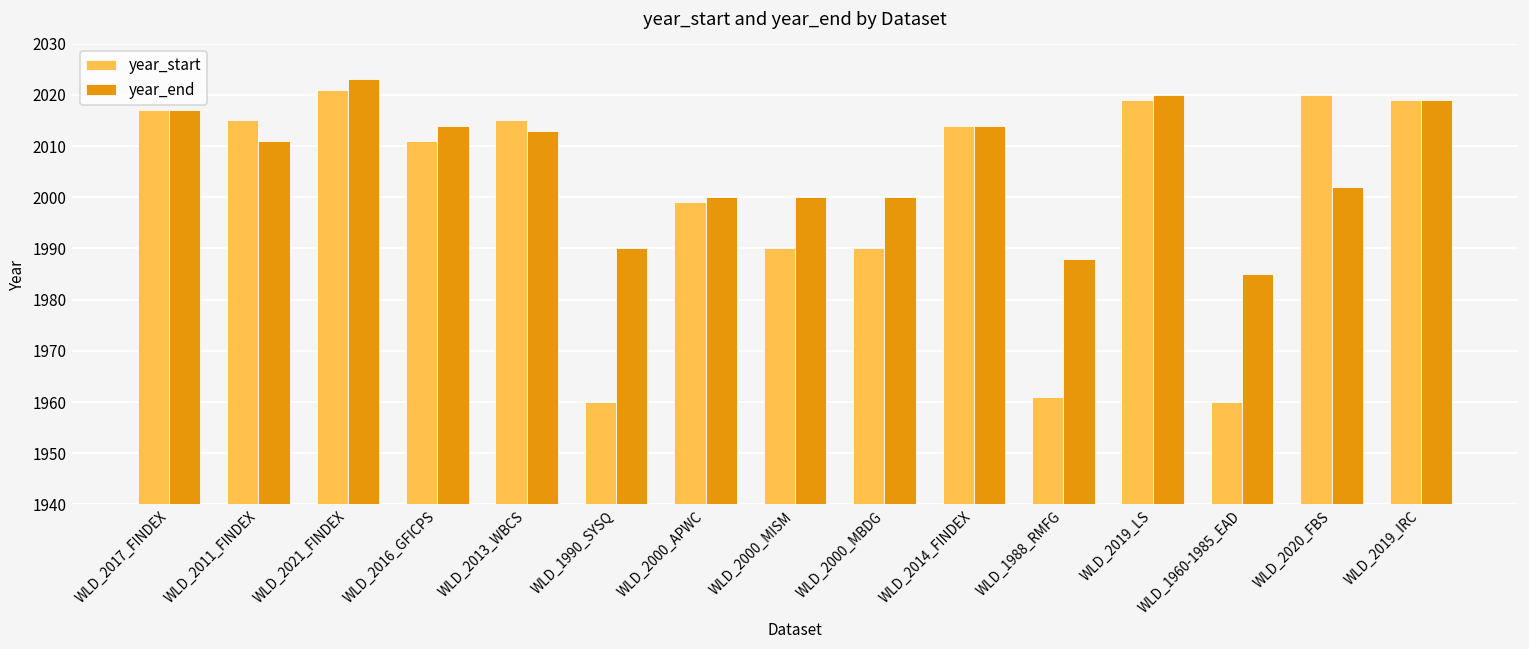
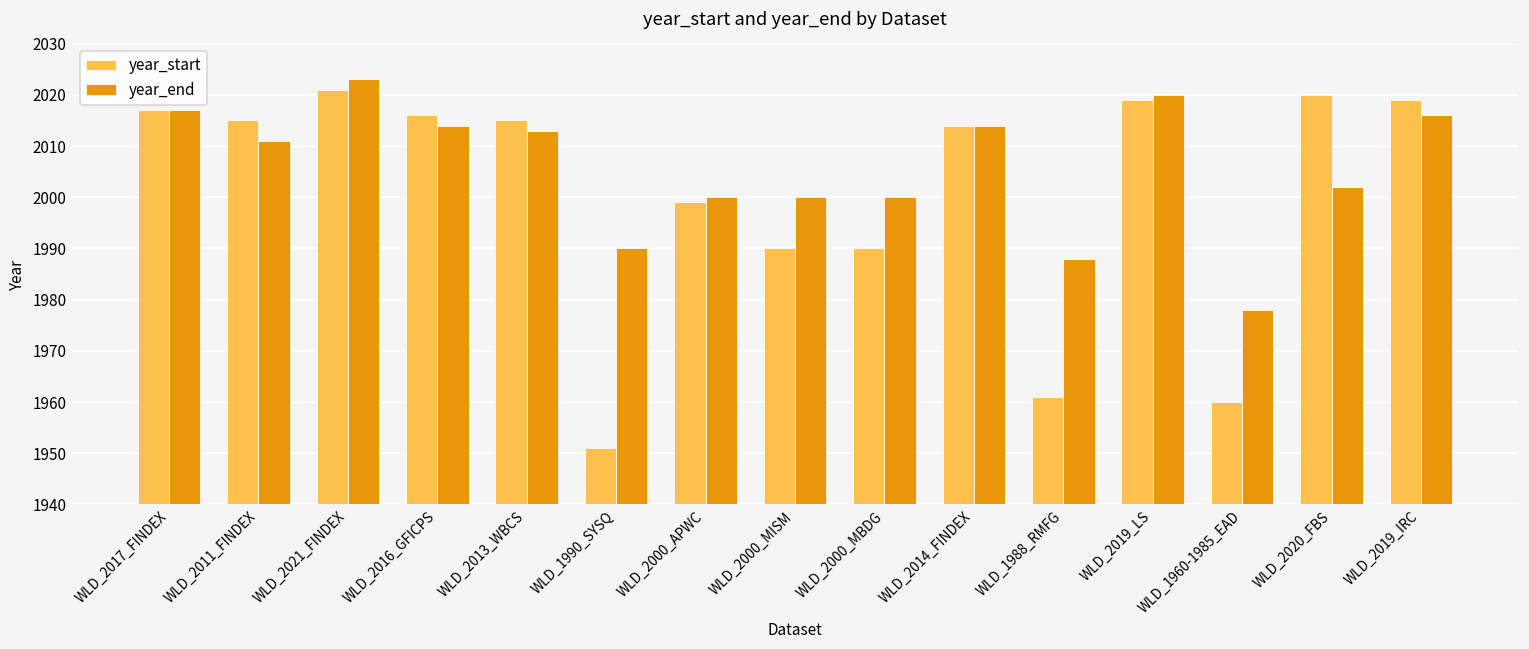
  {
    "year_start": {
      "WLD_2017_FINDEX": 2017,
      "WLD_2011_FINDEX": 2015,
      "WLD_2021_FINDEX": 2021,
-     "WLD_2016_GFICPS": 2011,
+     "WLD_2016_GFICPS": 2016,
      "WLD_2013_WBCS": 2015,
-     "WLD_1990_SYSQ": 1960,
+     "WLD_1990_SYSQ": 1951,
      "WLD_2000_APWC": 1999,
      "WLD_2000_MISM": 1990,
      "WLD_2000_MBDG": 1990,
      "WLD_2014_FINDEX": 2014,
      "WLD_1988_RMFG": 1961,
      "WLD_2019_LS": 2019,
      "WLD_1960-1985_EAD": 1960,
      "WLD_2020_FBS": 2020,
      "WLD_2019_IRC": 2019
    },
    "year_end": {
      "WLD_2017_FINDEX": 2017,
      "WLD_2011_FINDEX": 2011,
      "WLD_2021_FINDEX": 2023,
      "WLD_2016_GFICPS": 2014,
      "WLD_2013_WBCS": 2013,
      "WLD_1990_SYSQ": 1990,
      "WLD_2000_APWC": 2000,
      "WLD_2000_MISM": 2000,
      "WLD_2000_MBDG": 2000,
      "WLD_2014_FINDEX": 2014,
      "WLD_1988_RMFG": 1988,
      "WLD_2019_LS": 2020,
-     "WLD_1960-1985_EAD": 1985,
+     "WLD_1960-1985_EAD": 1978,
      "WLD_2020_FBS": 2002,
-     "WLD_2019_IRC": 2019
+     "WLD_2019_IRC": 2016
    }
  }
